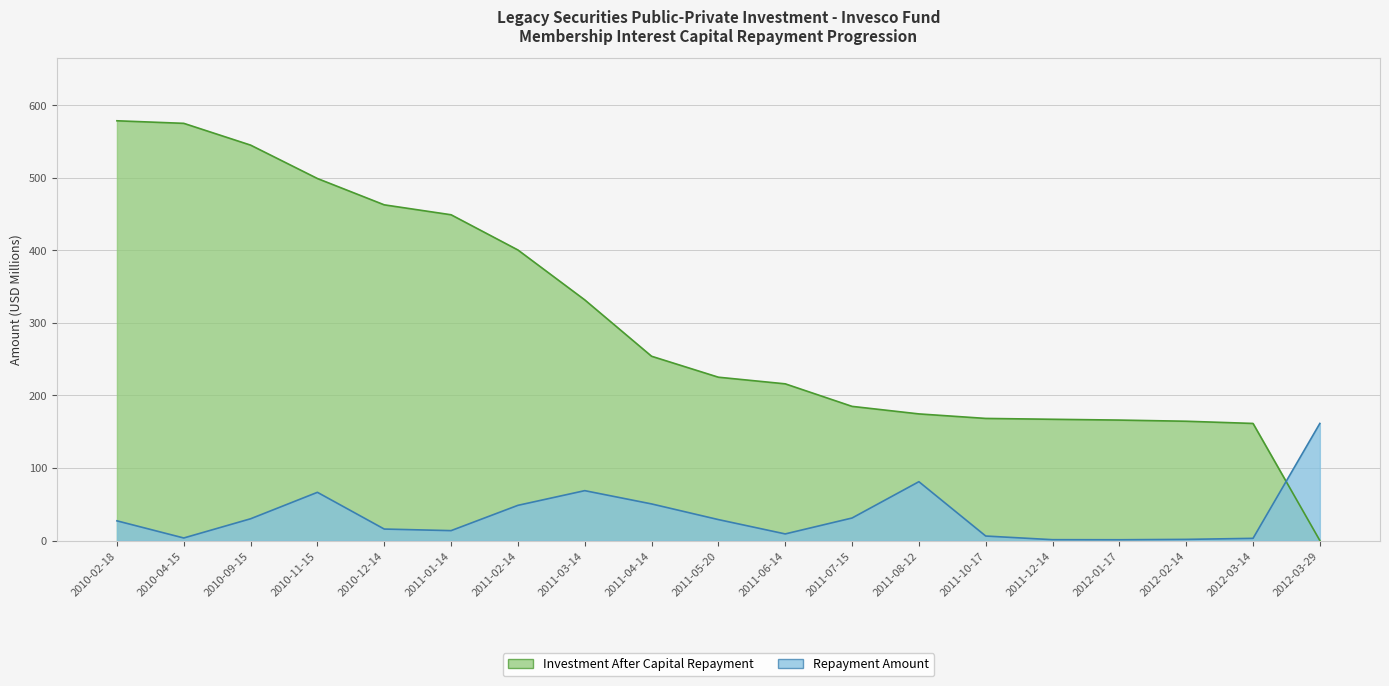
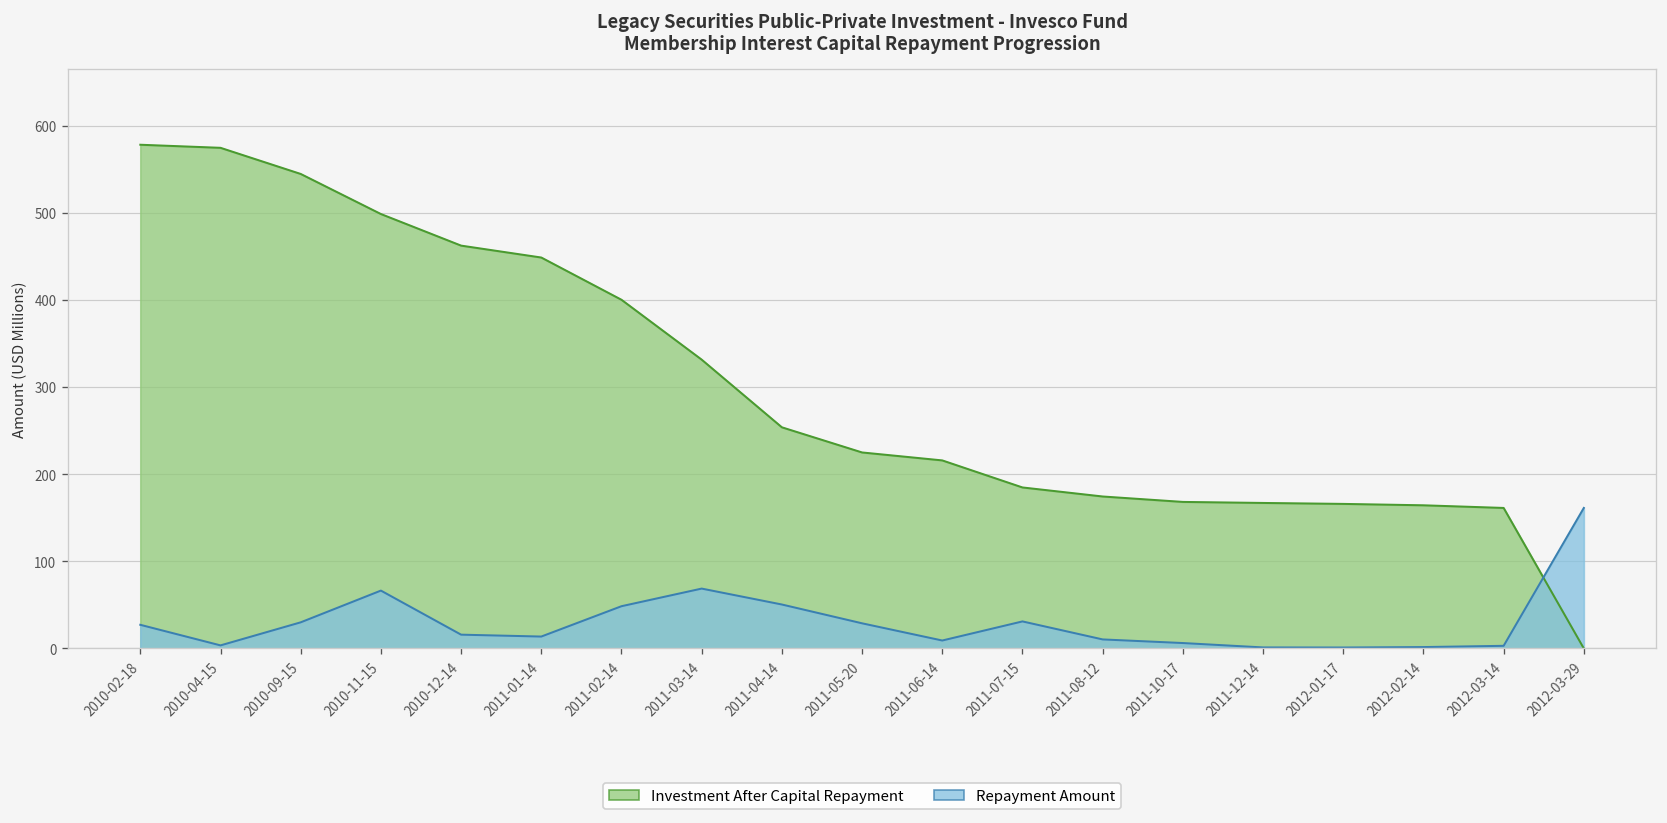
  {
    "Investment After Capital Repayment": {
      "2010-02-18": 580,
      "2010-04-15": 570,
      "2010-09-15": 540,
      "2010-11-15": 500,
      "2010-12-14": 460,
      "2011-01-14": 450,
      "2011-02-14": 400,
      "2011-03-14": 330,
      "2011-04-14": 250,
      "2011-05-20": 230,
      "2011-06-14": 220,
      "2011-07-15": 180,
      "2011-08-12": 170,
      "2011-10-17": 170,
      "2011-12-14": 170,
      "2012-01-17": 170,
      "2012-02-14": 160,
      "2012-03-14": 160,
      "2012-03-29": 0
    },
    "Repayment Amount": {
      "2010-02-18": 30,
      "2010-04-15": 0,
      "2010-09-15": 30,
      "2010-11-15": 70,
      "2010-12-14": 20,
      "2011-01-14": 10,
      "2011-02-14": 50,
      "2011-03-14": 70,
      "2011-04-14": 50,
      "2011-05-20": 30,
      "2011-06-14": 10,
      "2011-07-15": 30,
-     "2011-08-12": 80,
+     "2011-08-12": 10,
      "2011-10-17": 10,
      "2011-12-14": 0,
      "2012-01-17": 0,
      "2012-02-14": 0,
      "2012-03-14": 0,
      "2012-03-29": 160
    }
  }
